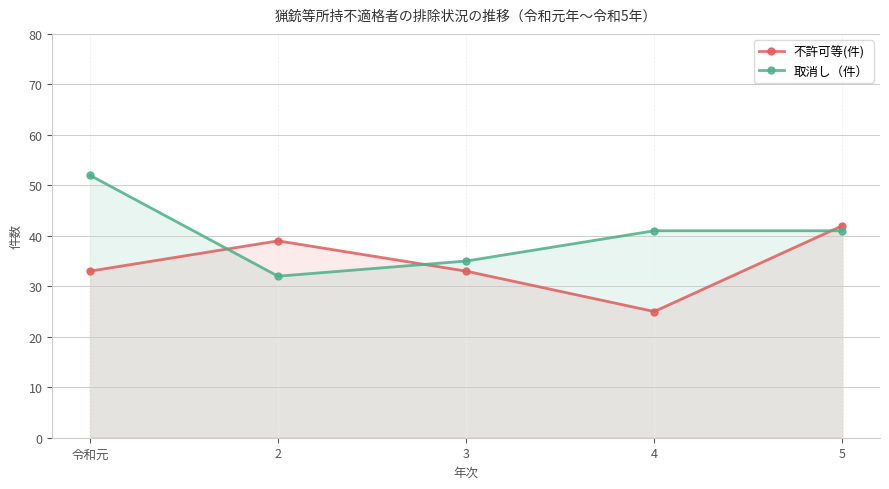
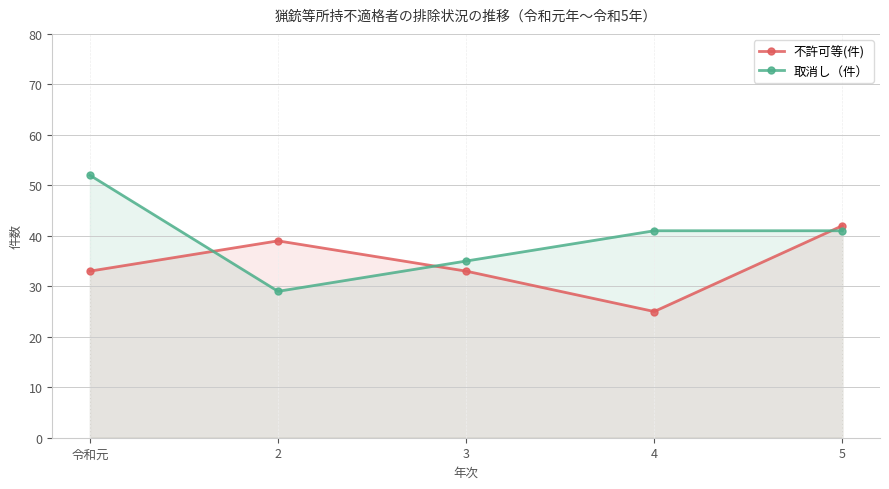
  {
    "不許可等(件)": {
      "令和元": 33,
      "2": 39,
      "3": 33,
      "4": 25,
      "5": 42
    },
    "取消し（件）": {
      "令和元": 52,
-     "2": 32,
+     "2": 29,
      "3": 35,
      "4": 41,
      "5": 41
    }
  }
